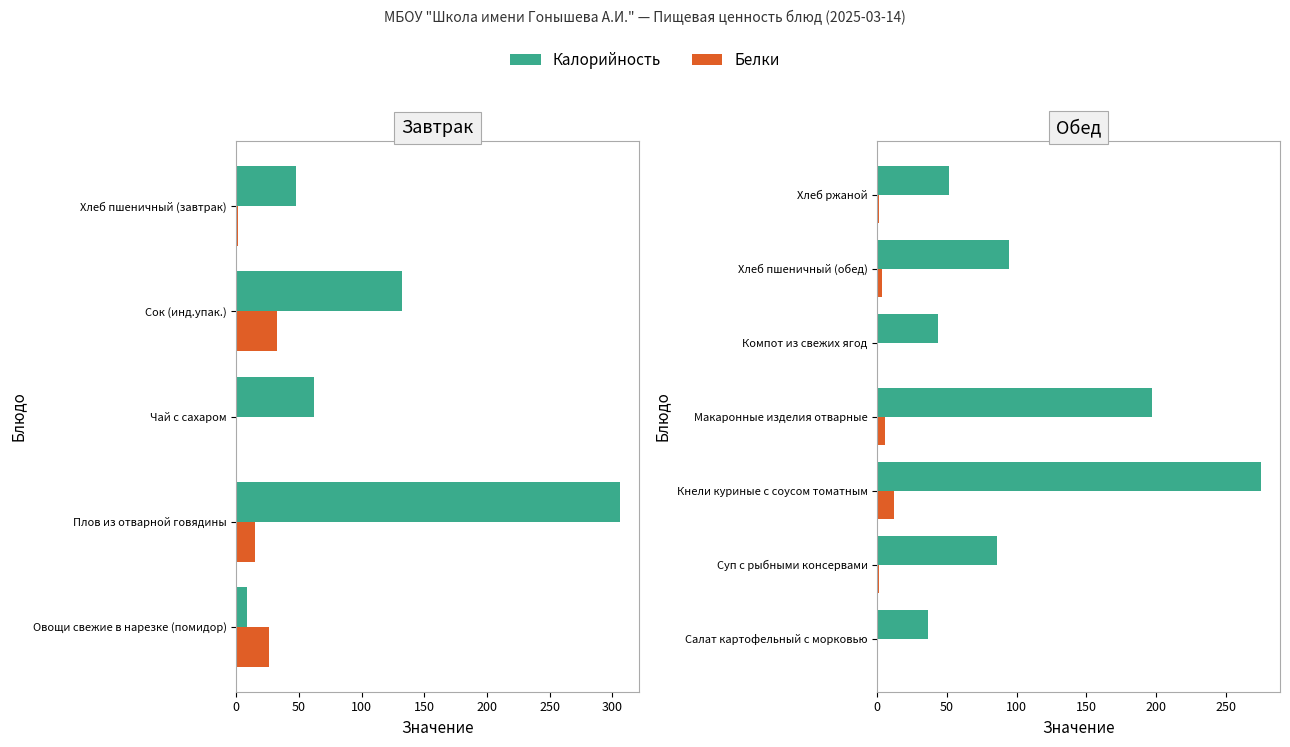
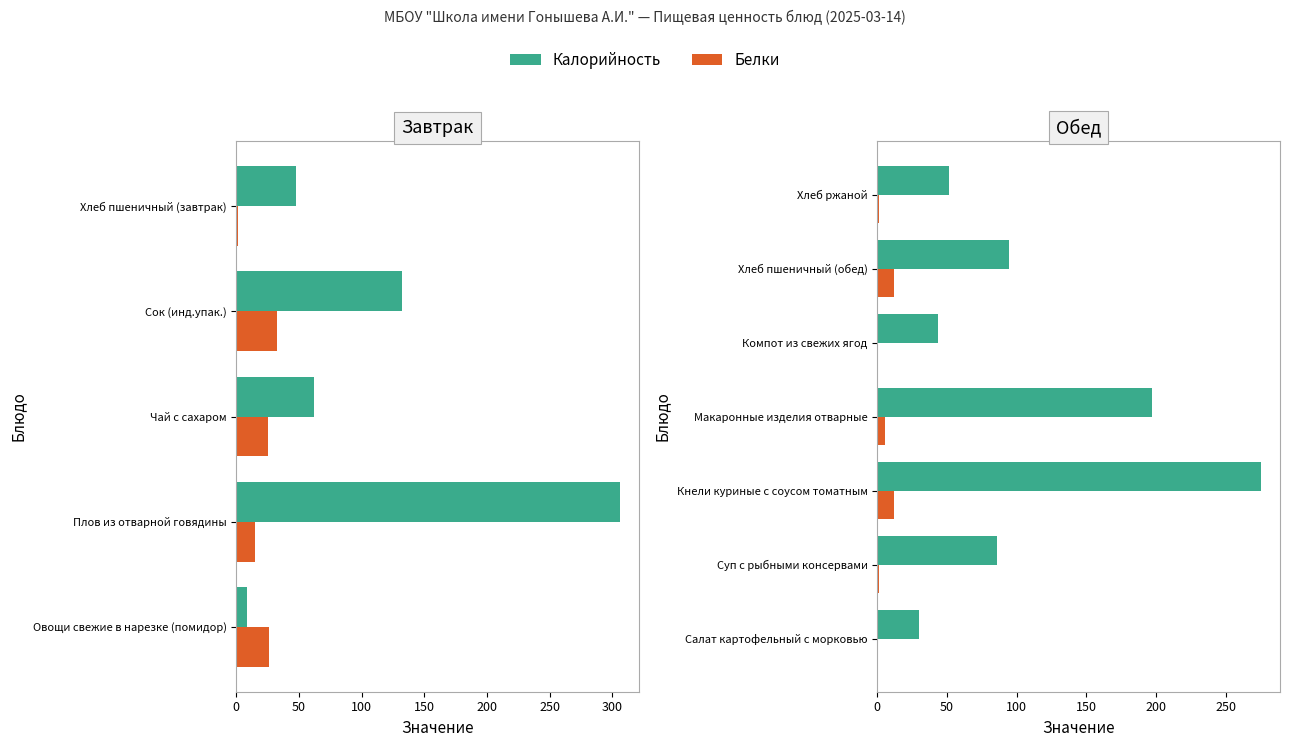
  {
    "Завтрак": {
      "Калорийность": {
        "Хлеб пшеничный (завтрак)": 47,
        "Сок (инд.упак.)": 132,
        "Чай с сахаром": 62,
        "Плов из отварной говядины": 306,
        "Овощи свежие в нарезке (помидор)": 8
      },
      "Белки": {
        "Сок (инд.упак.)": 33,
-       "Чай с сахаром": 0,
+       "Чай с сахаром": 25,
        "Плов из отварной говядины": 15,
        "Овощи свежие в нарезке (помидор)": 26
      }
    },
    "Обед": {
      "Калорийность": {
        "Хлеб ржаной": 52,
        "Хлеб пшеничный (обед)": 95,
        "Компот из свежих ягод": 44,
        "Макаронные изделия отварные": 197,
        "Кнели куриные с соусом томатным": 275,
        "Суп с рыбными консервами": 86,
-       "Салат картофельный с морковью": 36
+       "Салат картофельный с морковью": 30
      },
      "Белки": {
-       "Хлеб пшеничный (обед)": 3,
+       "Хлеб пшеничный (обед)": 12,
        "Макаронные изделия отварные": 6,
        "Кнели куриные с соусом томатным": 12
      }
    }
  }
